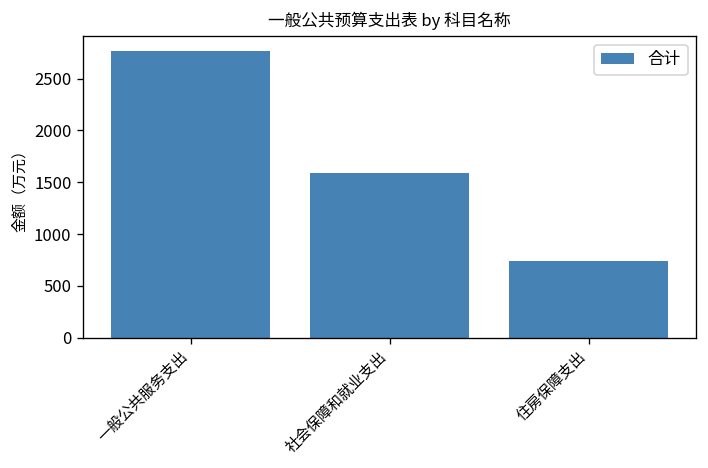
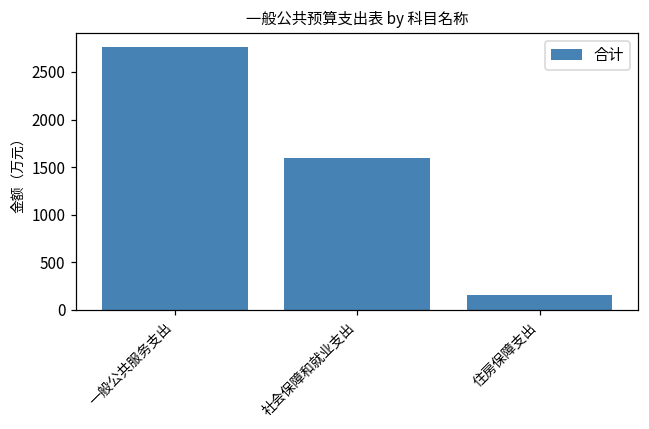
  {
    "一般公共服务支出": 2800,
    "社会保障和就业支出": 1600,
-   "住房保障支出": 700
+   "住房保障支出": 200
  }
